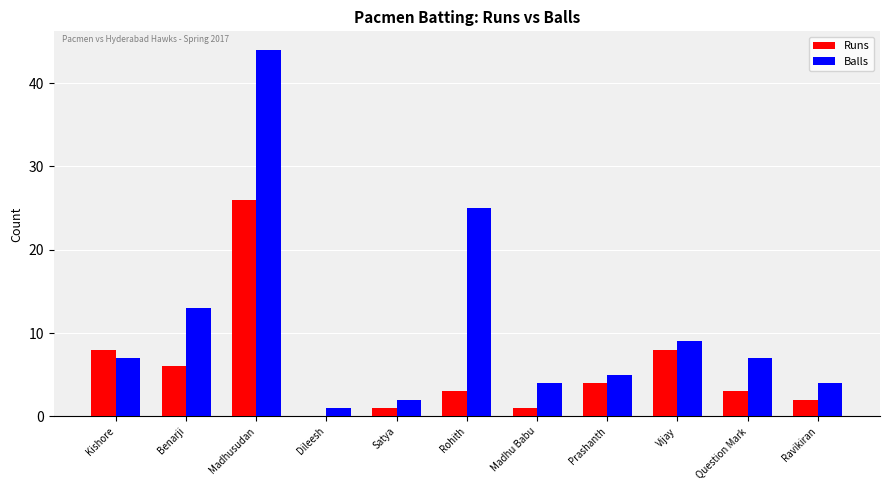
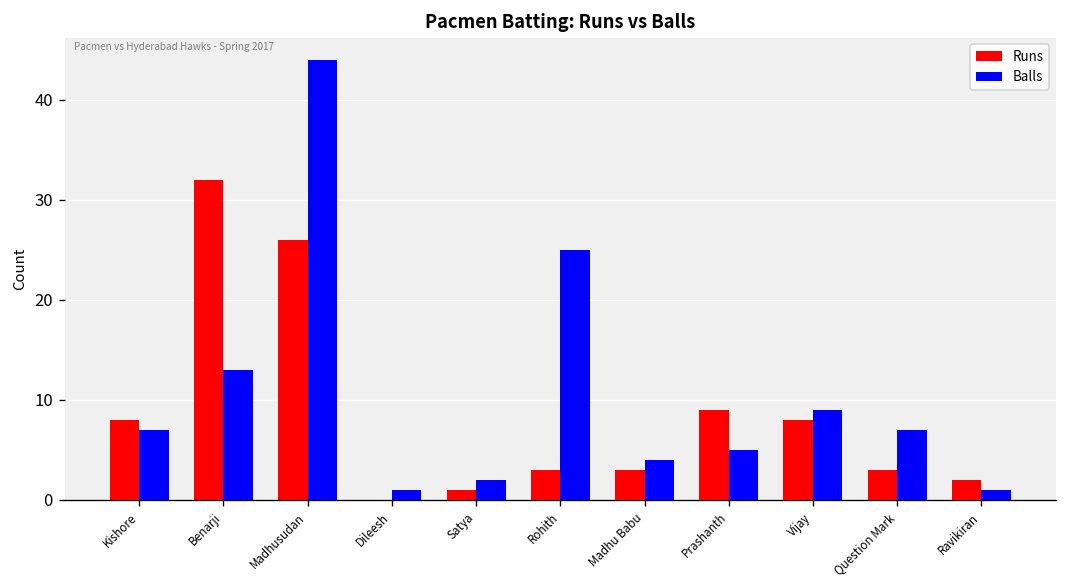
  {
    "Runs": {
      "Kishore": 8,
-     "Benarji": 6,
+     "Benarji": 32,
      "Madhusudan": 26,
      "Dileesh": 0,
      "Satya": 1,
      "Rohith": 3,
-     "Madhu Babu": 1,
-     "Prashanth": 4,
+     "Madhu Babu": 3,
+     "Prashanth": 9,
      "Vijay": 8,
      "Question Mark": 3,
      "Ravikiran": 2
    },
    "Balls": {
      "Kishore": 7,
      "Benarji": 13,
      "Madhusudan": 44,
      "Dileesh": 1,
      "Satya": 2,
      "Rohith": 25,
      "Madhu Babu": 4,
      "Prashanth": 5,
      "Vijay": 9,
      "Question Mark": 7,
-     "Ravikiran": 4
+     "Ravikiran": 1
    }
  }
